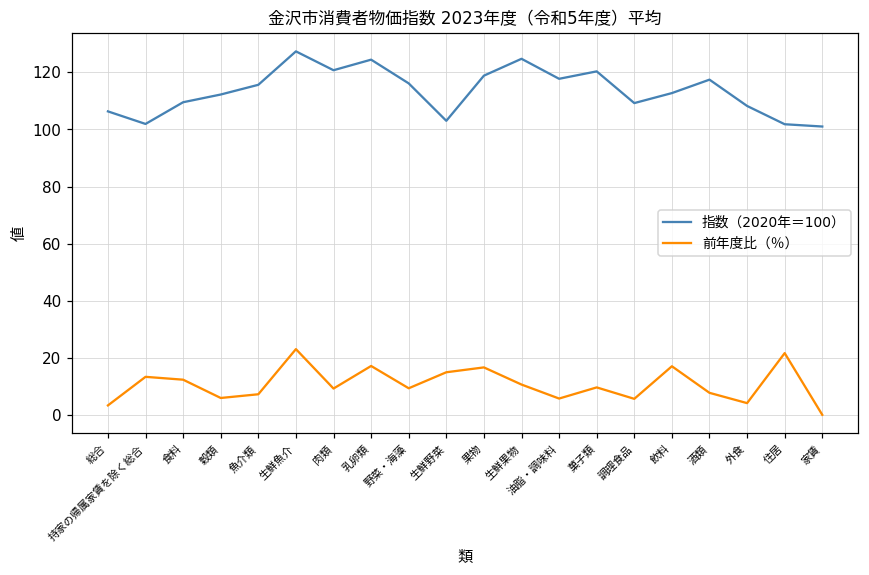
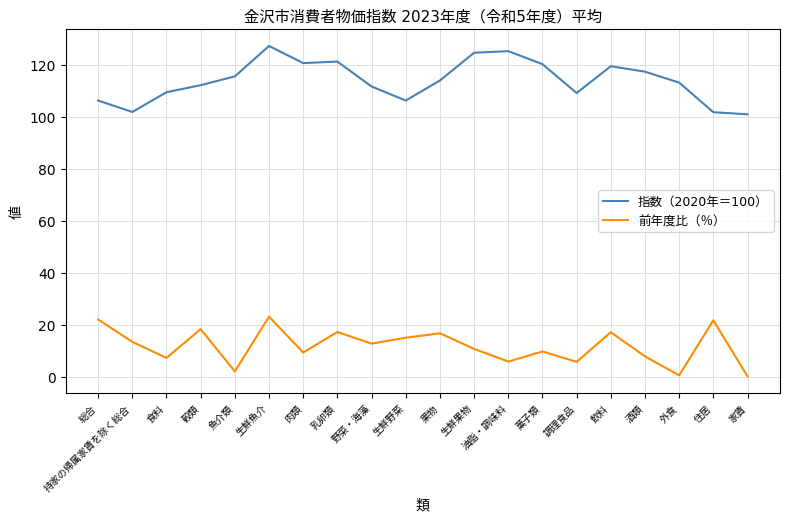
  {
    "指数（2020年＝100）": {
      "総合": 106,
      "持家の帰属家賃を除く総合": 102,
      "食料": 110,
      "穀類": 112,
      "魚介類": 116,
      "生鮮魚介": 127,
      "肉類": 121,
-     "乳卵類": 124,
-     "野菜・海藻": 116,
-     "生鮮野菜": 103,
-     "果物": 119,
+     "乳卵類": 121,
+     "野菜・海藻": 112,
+     "生鮮野菜": 106,
+     "果物": 114,
      "生鮮果物": 125,
-     "油脂・調味料": 118,
+     "油脂・調味料": 125,
      "菓子類": 120,
      "調理食品": 109,
-     "飲料": 113,
+     "飲料": 120,
      "酒類": 117,
-     "外食": 108,
+     "外食": 113,
      "住居": 102,
      "家賃": 101
    },
    "前年度比（％）": {
-     "総合": 3,
+     "総合": 22,
      "持家の帰属家賃を除く総合": 13,
-     "食料": 12,
-     "穀類": 6,
-     "魚介類": 7,
+     "食料": 7,
+     "穀類": 18,
+     "魚介類": 2,
      "生鮮魚介": 23,
      "肉類": 9,
      "乳卵類": 17,
-     "野菜・海藻": 9,
+     "野菜・海藻": 13,
      "生鮮野菜": 15,
      "果物": 17,
      "生鮮果物": 11,
      "油脂・調味料": 6,
      "菓子類": 10,
      "調理食品": 6,
      "飲料": 17,
      "酒類": 8,
-     "外食": 4,
+     "外食": 1,
      "住居": 22,
      "家賃": 0
    }
  }
